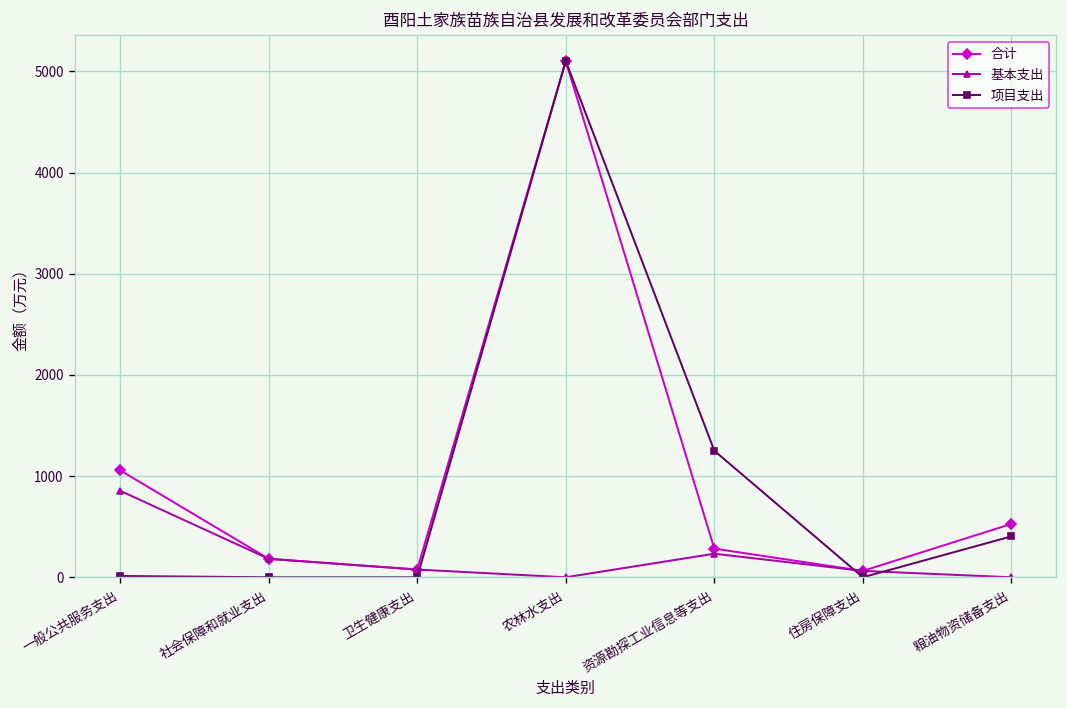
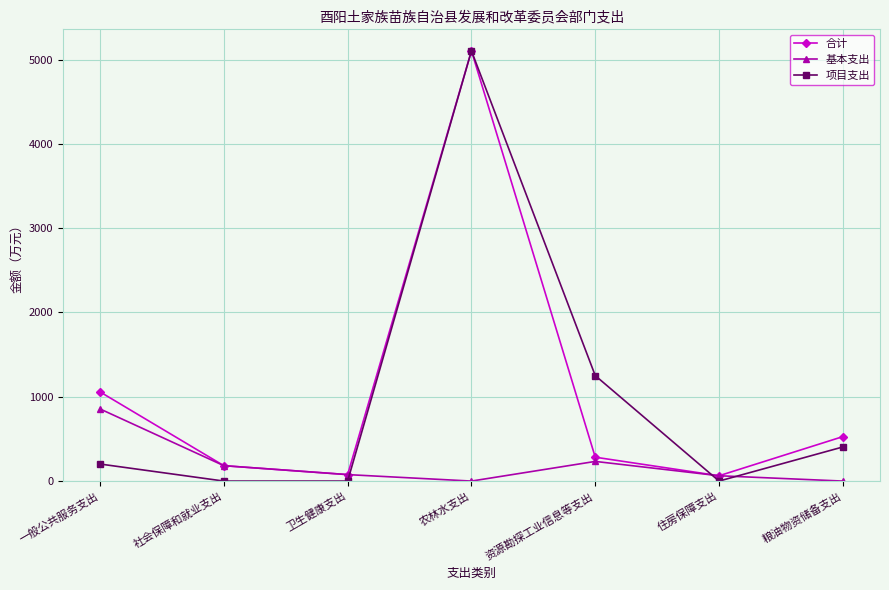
  {
    "项目支出": {
-     "一般公共服务支出": 0,
+     "一般公共服务支出": 200,
      "社会保障和就业支出": 0,
      "卫生健康支出": 0,
      "资源勘探工业信息等支出": 1300,
      "住房保障支出": 0,
      "粮油物资储备支出": 400
    }
  }
